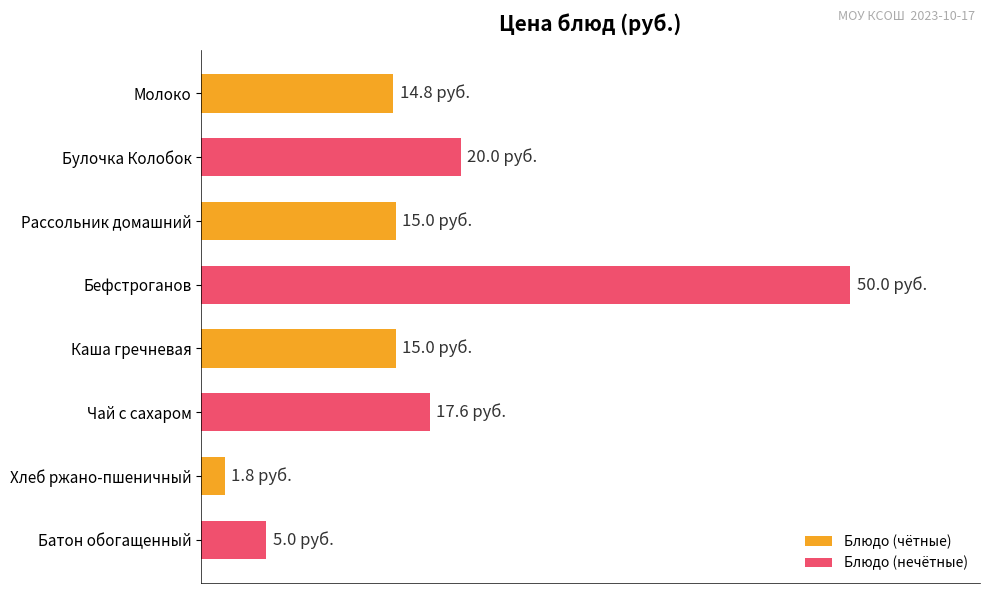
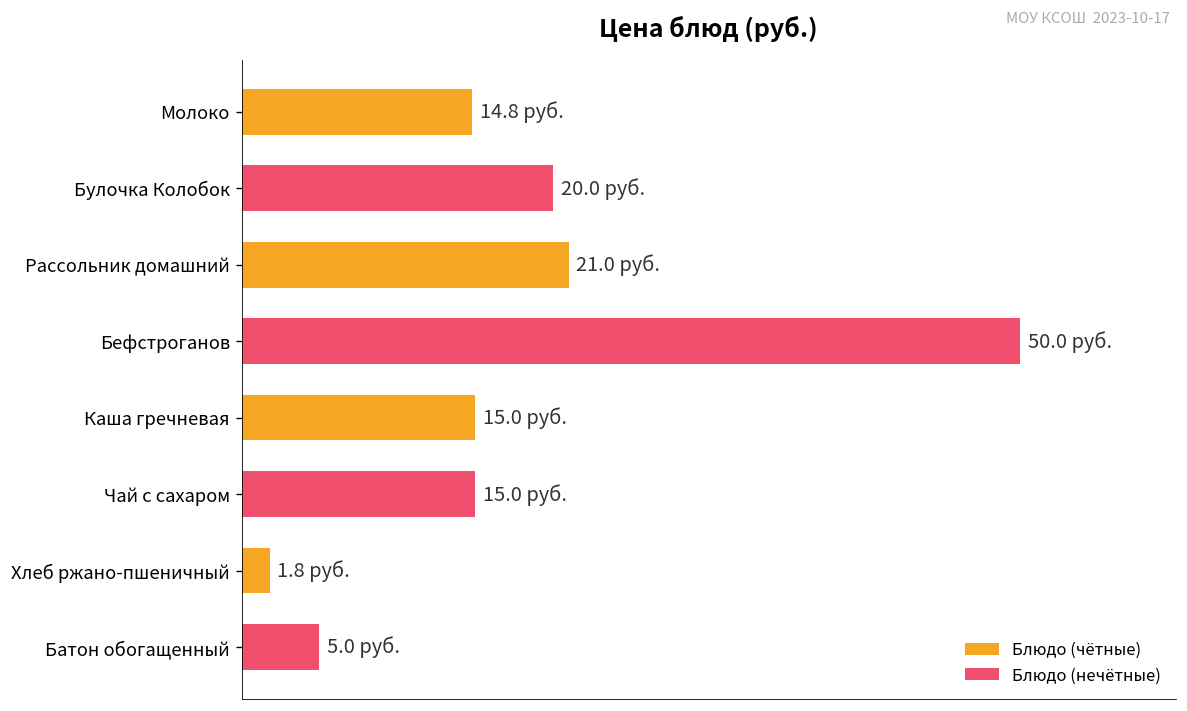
  {
    "Молоко": 14.8,
    "Булочка Колобок": 20.0,
-   "Рассольник домашний": 15.0,
+   "Рассольник домашний": 21.0,
    "Бефстроганов": 50.0,
    "Каша гречневая": 15.0,
-   "Чай с сахаром": 17.6,
+   "Чай с сахаром": 15.0,
    "Хлеб ржано-пшеничный": 1.8,
    "Батон обогащенный": 5.0
  }
